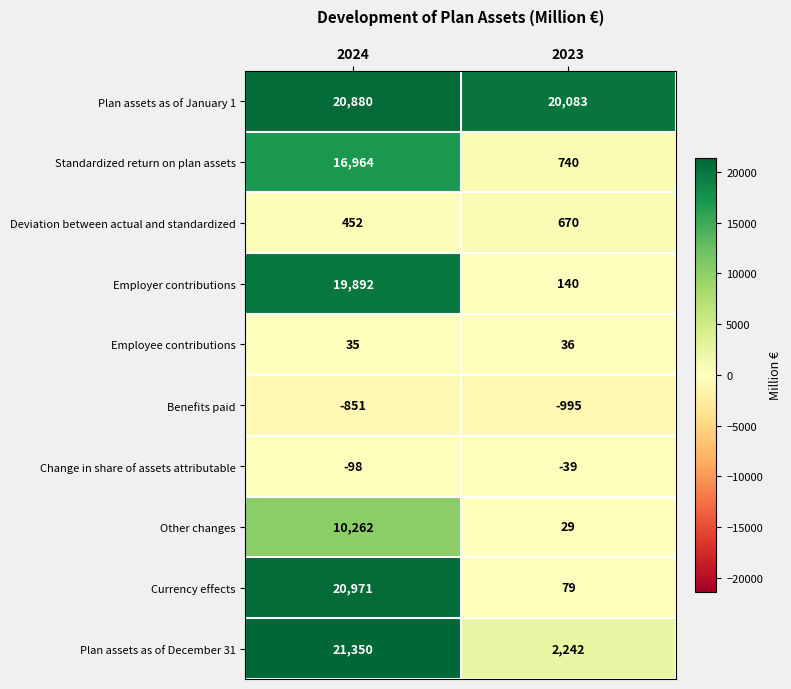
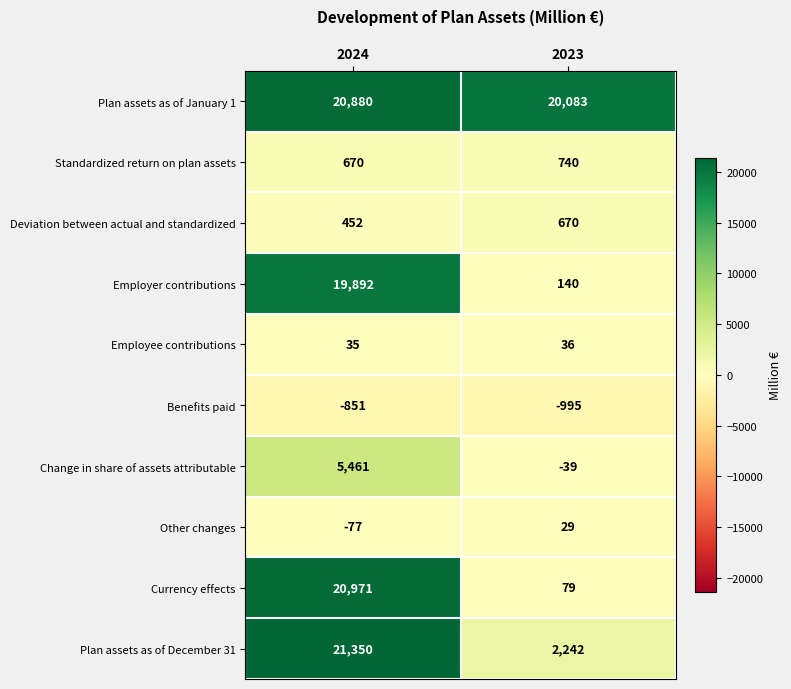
  {
    "Plan assets as of January 1": {
      "2024": "20,880",
      "2023": "20,083"
    },
    "Standardized return on plan assets": {
-     "2024": "16,964",
+     "2024": "670",
      "2023": "740"
    },
    "Deviation between actual and standardized": {
      "2024": "452",
      "2023": "670"
    },
    "Employer contributions": {
      "2024": "19,892",
      "2023": "140"
    },
    "Employee contributions": {
      "2024": "35",
      "2023": "36"
    },
    "Benefits paid": {
      "2024": "-851",
      "2023": "-995"
    },
    "Change in share of assets attributable": {
-     "2024": "-98",
+     "2024": "5,461",
      "2023": "-39"
    },
    "Other changes": {
-     "2024": "10,262",
+     "2024": "-77",
      "2023": "29"
    },
    "Currency effects": {
      "2024": "20,971",
      "2023": "79"
    },
    "Plan assets as of December 31": {
      "2024": "21,350",
      "2023": "2,242"
    }
  }
